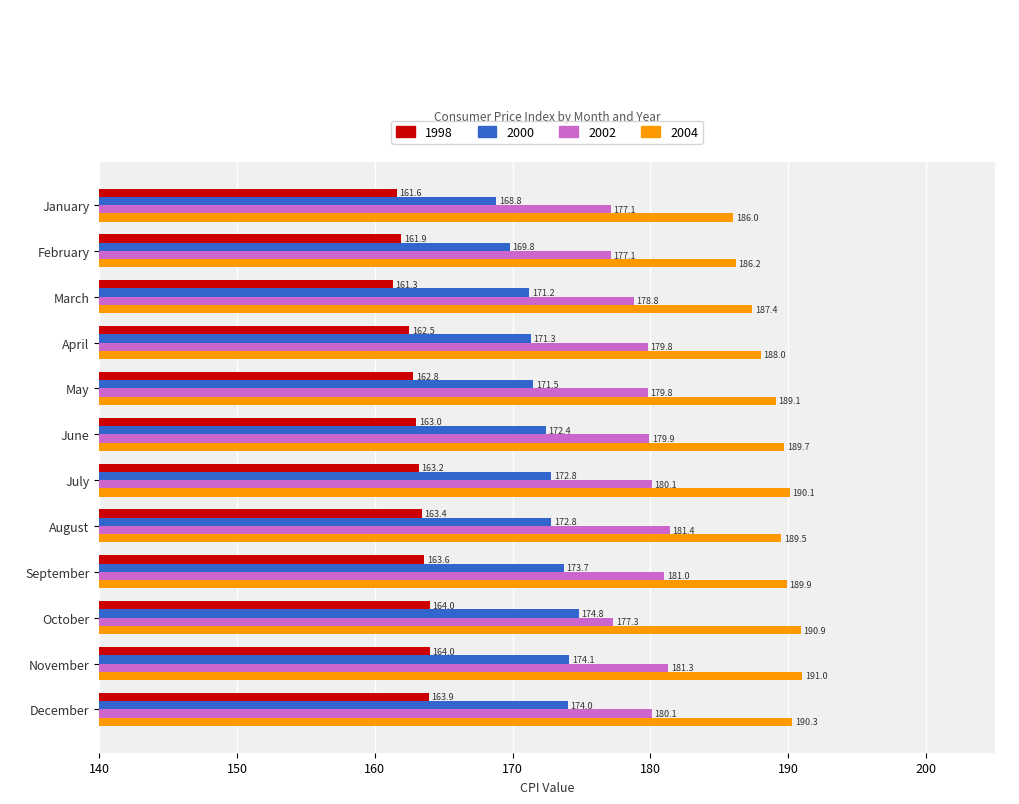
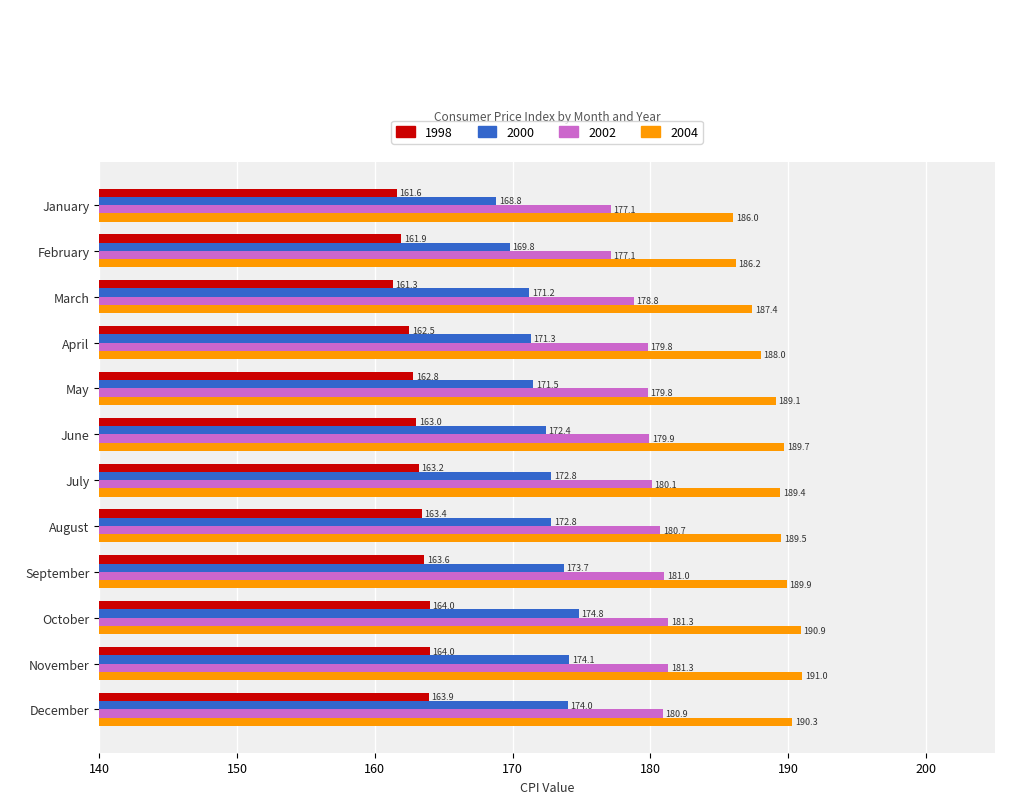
  {
    "1998": {
      "January": 161.6,
      "February": 161.9,
      "March": 161.3,
      "April": 162.5,
      "May": 162.8,
      "June": 163.0,
      "July": 163.2,
      "August": 163.4,
      "September": 163.6,
      "October": 164.0,
      "November": 164.0,
      "December": 163.9
    },
    "2000": {
      "January": 168.8,
      "February": 169.8,
      "March": 171.2,
      "April": 171.3,
      "May": 171.5,
      "June": 172.4,
      "July": 172.8,
      "August": 172.8,
      "September": 173.7,
      "October": 174.8,
      "November": 174.1,
      "December": 174.0
    },
    "2002": {
      "January": 177.1,
      "February": 177.1,
      "March": 178.8,
      "April": 179.8,
      "May": 179.8,
      "June": 179.9,
      "July": 180.1,
-     "August": 181.4,
+     "August": 180.7,
      "September": 181.0,
-     "October": 177.3,
+     "October": 181.3,
      "November": 181.3,
-     "December": 180.1
+     "December": 180.9
    },
    "2004": {
      "January": 186.0,
      "February": 186.2,
      "March": 187.4,
      "April": 188.0,
      "May": 189.1,
      "June": 189.7,
-     "July": 190.1,
+     "July": 189.4,
      "August": 189.5,
      "September": 189.9,
      "October": 190.9,
      "November": 191.0,
      "December": 190.3
    }
  }
